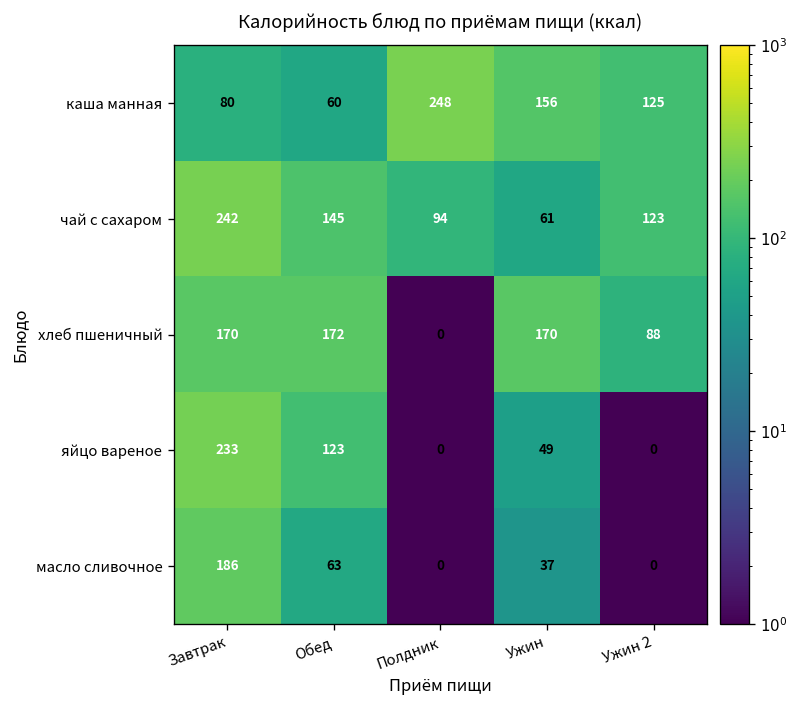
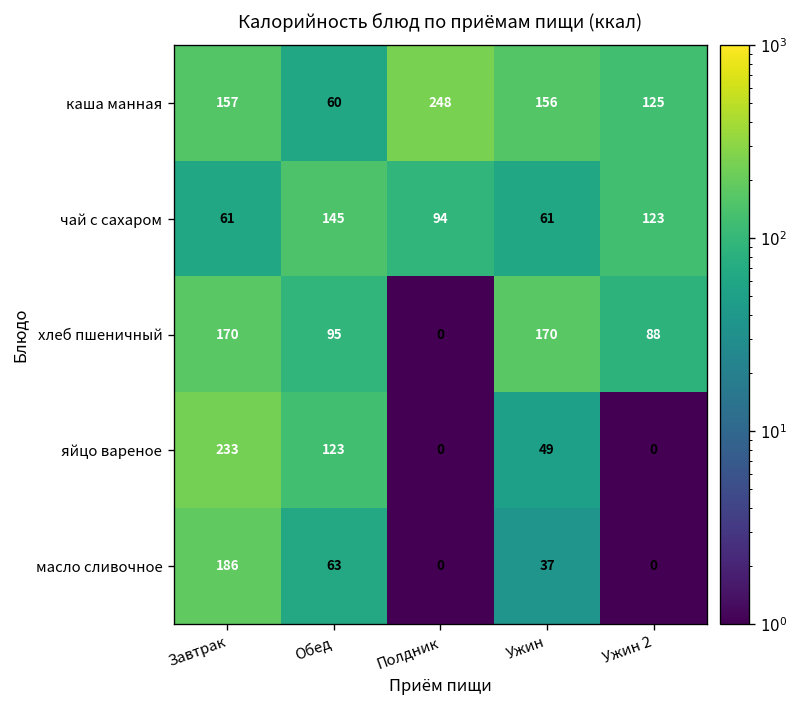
  {
    "каша манная": {
-     "Завтрак": 80,
+     "Завтрак": 157,
      "Обед": 60,
      "Полдник": 248,
      "Ужин": 156,
      "Ужин 2": 125
    },
    "чай с сахаром": {
-     "Завтрак": 242,
+     "Завтрак": 61,
      "Обед": 145,
      "Полдник": 94,
      "Ужин": 61,
      "Ужин 2": 123
    },
    "хлеб пшеничный": {
      "Завтрак": 170,
-     "Обед": 172,
+     "Обед": 95,
      "Полдник": 0,
      "Ужин": 170,
      "Ужин 2": 88
    },
    "яйцо вареное": {
      "Завтрак": 233,
      "Обед": 123,
      "Полдник": 0,
      "Ужин": 49,
      "Ужин 2": 0
    },
    "масло сливочное": {
      "Завтрак": 186,
      "Обед": 63,
      "Полдник": 0,
      "Ужин": 37,
      "Ужин 2": 0
    }
  }
